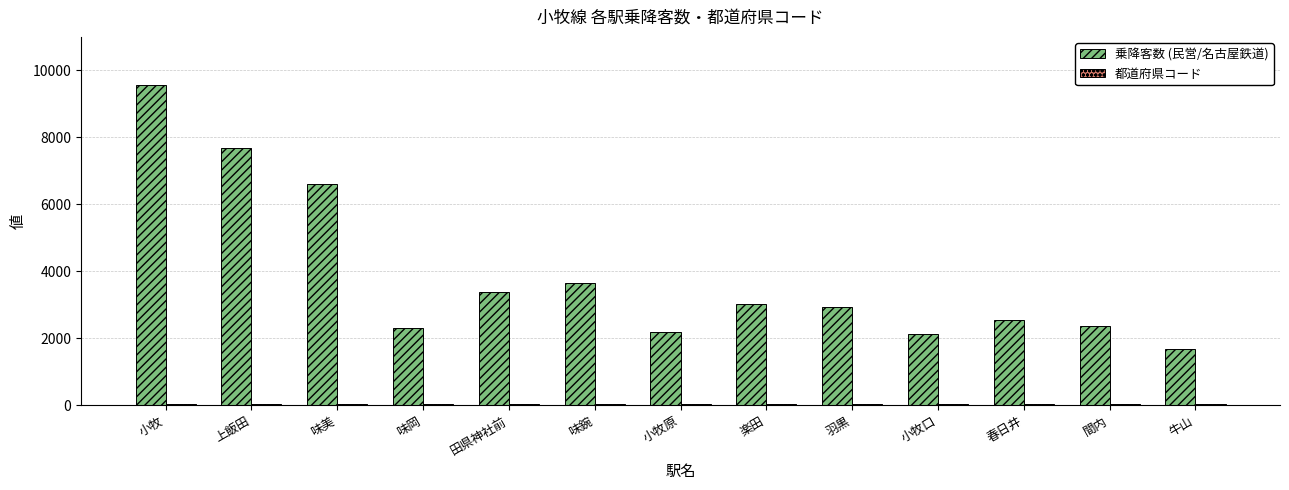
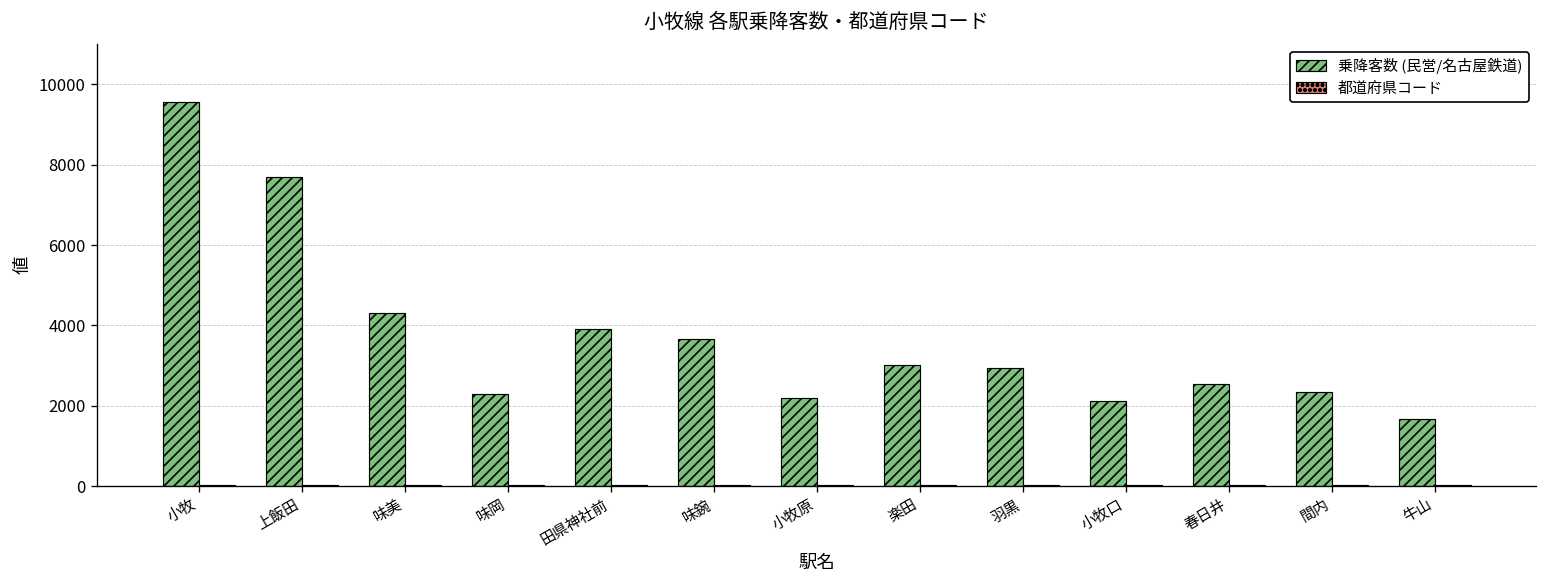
  {
    "乗降客数 (民営/名古屋鉄道)": {
      "小牧": 9600,
      "上飯田": 7700,
-     "味美": 6600,
+     "味美": 4300,
      "味岡": 2300,
-     "田県神社前": 3400,
+     "田県神社前": 3900,
      "味鋺": 3700,
      "小牧原": 2200,
      "楽田": 3000,
      "羽黒": 2900,
      "小牧口": 2100,
      "春日井": 2500,
      "間内": 2400,
      "牛山": 1700
    }
  }
